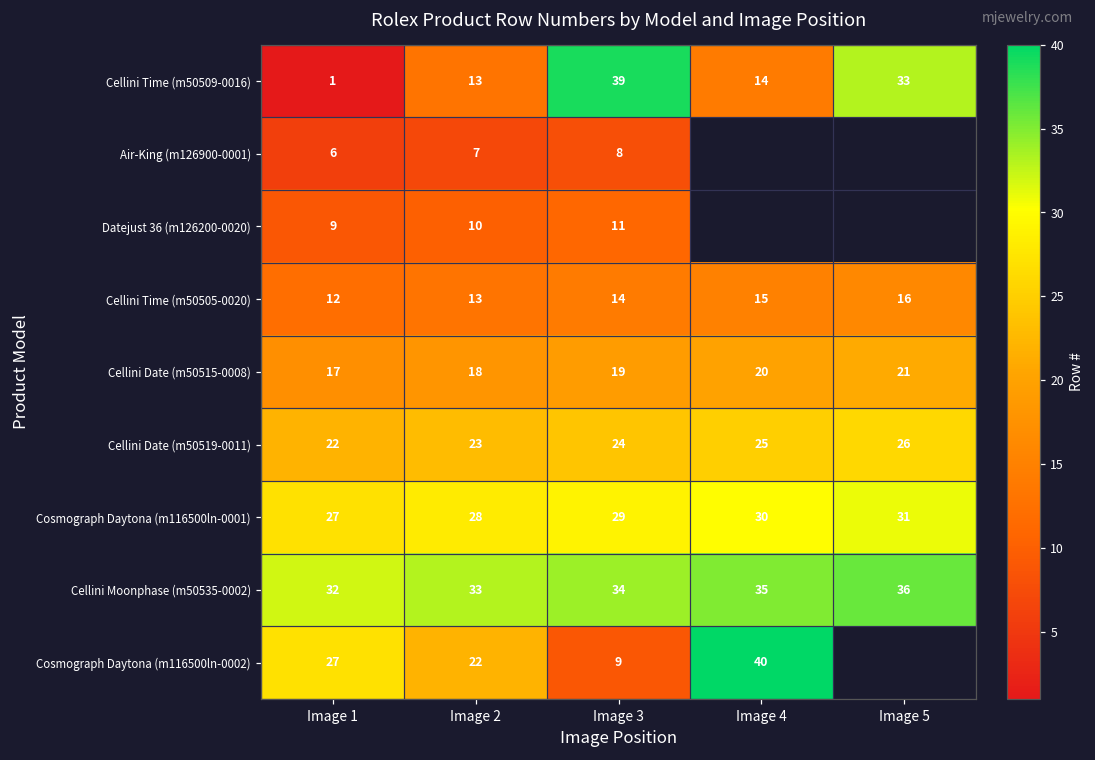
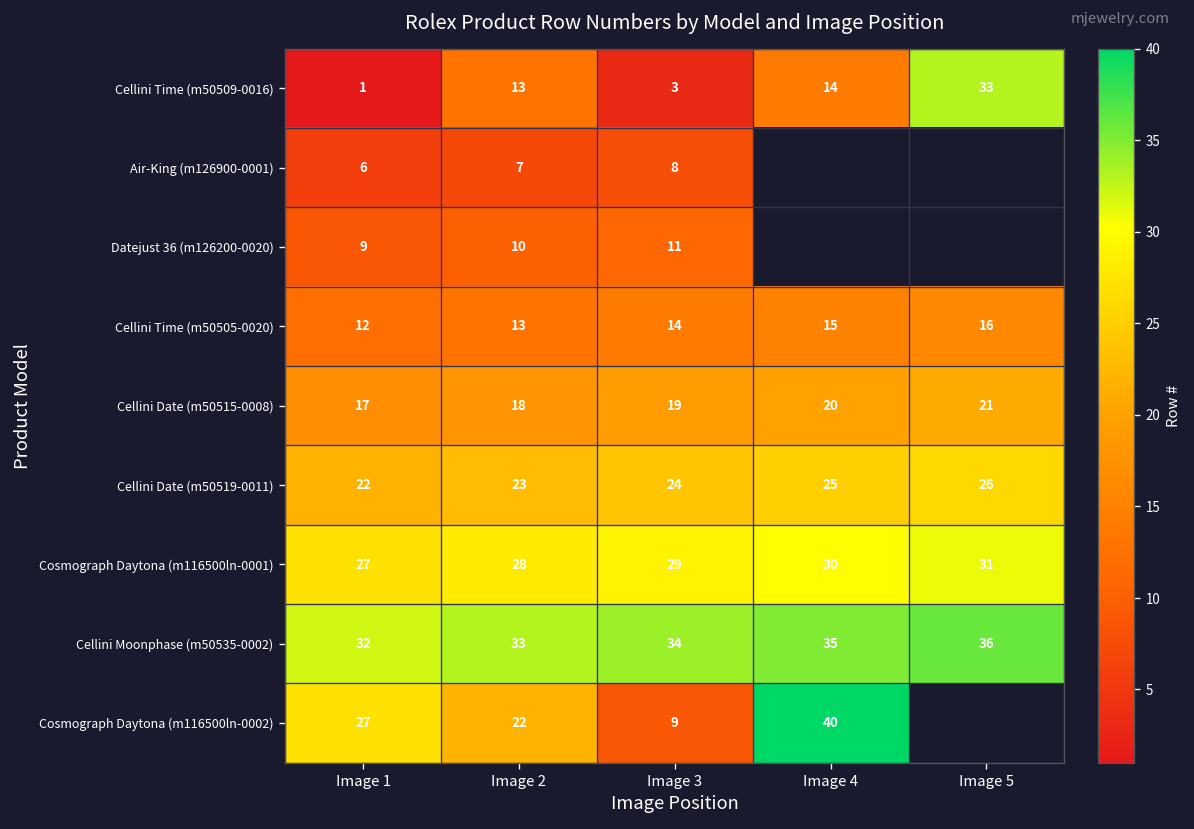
  {
    "Cellini Time (m50509-0016)": {
      "Image 1": 1,
      "Image 2": 13,
-     "Image 3": 39,
+     "Image 3": 3,
      "Image 4": 14,
      "Image 5": 33
    },
    "Air-King (m126900-0001)": {
      "Image 1": 6,
      "Image 2": 7,
      "Image 3": 8
    },
    "Datejust 36 (m126200-0020)": {
      "Image 1": 9,
      "Image 2": 10,
      "Image 3": 11
    },
    "Cellini Time (m50505-0020)": {
      "Image 1": 12,
      "Image 2": 13,
      "Image 3": 14,
      "Image 4": 15,
      "Image 5": 16
    },
    "Cellini Date (m50515-0008)": {
      "Image 1": 17,
      "Image 2": 18,
      "Image 3": 19,
      "Image 4": 20,
      "Image 5": 21
    },
    "Cellini Date (m50519-0011)": {
      "Image 1": 22,
      "Image 2": 23,
      "Image 3": 24,
      "Image 4": 25,
      "Image 5": 26
    },
    "Cosmograph Daytona (m116500ln-0001)": {
      "Image 1": 27,
      "Image 2": 28,
      "Image 3": 29,
      "Image 4": 30,
      "Image 5": 31
    },
    "Cellini Moonphase (m50535-0002)": {
      "Image 1": 32,
      "Image 2": 33,
      "Image 3": 34,
      "Image 4": 35,
      "Image 5": 36
    },
    "Cosmograph Daytona (m116500ln-0002)": {
      "Image 1": 27,
      "Image 2": 22,
      "Image 3": 9,
      "Image 4": 40
    }
  }
